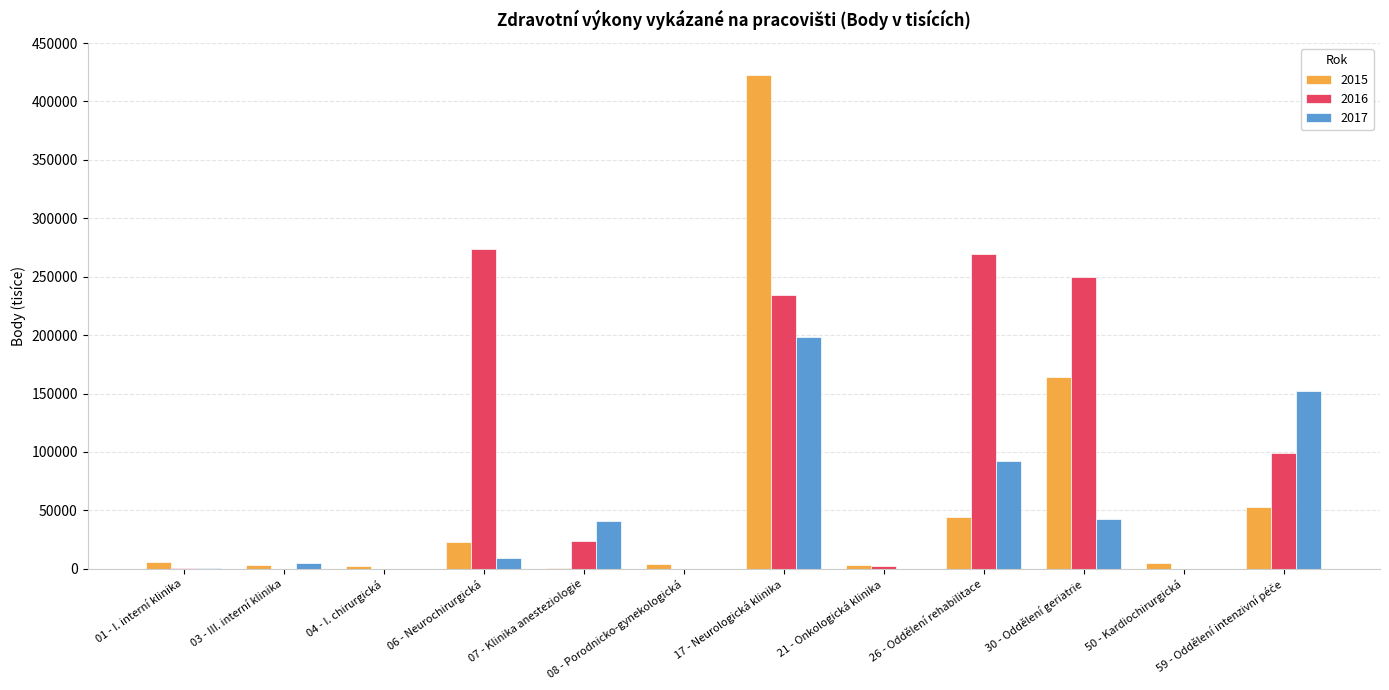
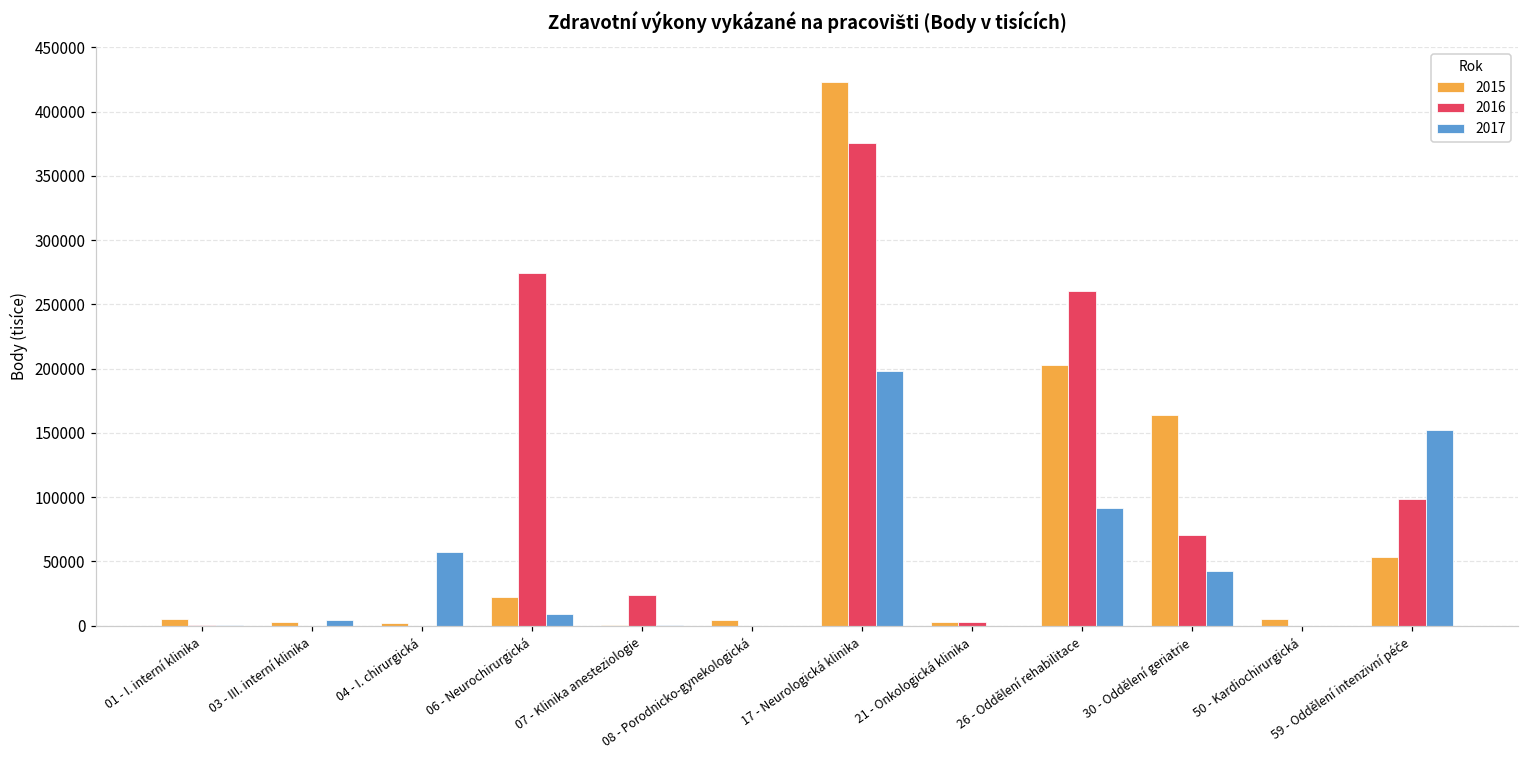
  {
    "2015": {
      "01 - I. interní klinika": 6000,
      "03 - III. interní klinika": 3000,
      "04 - I. chirurgická": 2000,
      "06 - Neurochirurgická": 23000,
      "08 - Porodnicko-gynekologická": 4000,
      "17 - Neurologická klinika": 423000,
      "21 - Onkologická klinika": 3000,
-     "26 - Oddělení rehabilitace": 44000,
+     "26 - Oddělení rehabilitace": 203000,
      "30 - Oddělení geriatrie": 164000,
      "50 - Kardiochirurgická": 5000,
      "59 - Oddělení intenzivní péče": 53000
    },
    "2016": {
      "03 - III. interní klinika": 0,
      "04 - I. chirurgická": 0,
      "06 - Neurochirurgická": 274000,
      "07 - Klinika anesteziologie": 24000,
      "08 - Porodnicko-gynekologická": 0,
-     "17 - Neurologická klinika": 234000,
+     "17 - Neurologická klinika": 375000,
      "21 - Onkologická klinika": 3000,
-     "26 - Oddělení rehabilitace": 269000,
-     "30 - Oddělení geriatrie": 249000,
+     "26 - Oddělení rehabilitace": 260000,
+     "30 - Oddělení geriatrie": 70000,
      "50 - Kardiochirurgická": 0,
      "59 - Oddělení intenzivní péče": 99000
    },
    "2017": {
      "03 - III. interní klinika": 5000,
-     "04 - I. chirurgická": 0,
+     "04 - I. chirurgická": 57000,
      "06 - Neurochirurgická": 9000,
-     "07 - Klinika anesteziologie": 41000,
+     "07 - Klinika anesteziologie": 1000,
      "08 - Porodnicko-gynekologická": 0,
      "17 - Neurologická klinika": 198000,
      "21 - Onkologická klinika": 0,
      "26 - Oddělení rehabilitace": 92000,
      "30 - Oddělení geriatrie": 42000,
      "50 - Kardiochirurgická": 0,
      "59 - Oddělení intenzivní péče": 152000
    }
  }
